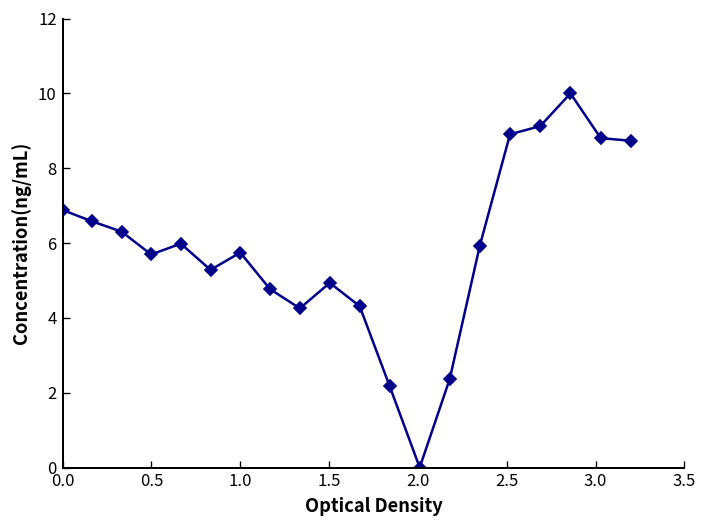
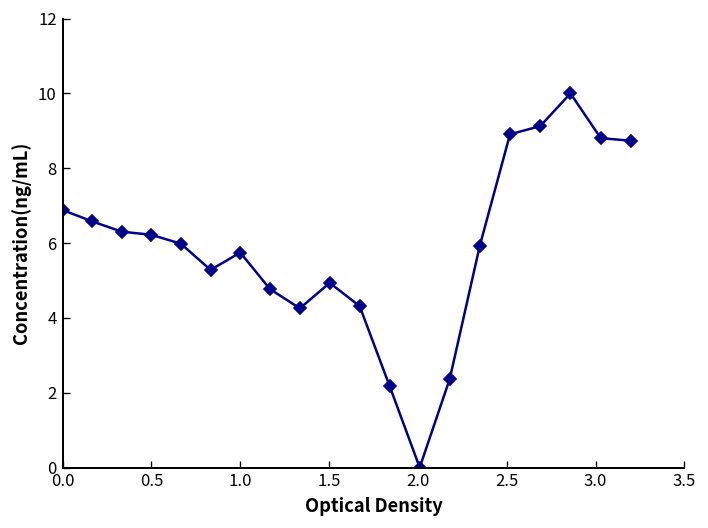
  {
    "0.0": 6.9,
-   "0.5": 5.7,
+   "0.5": 6.2,
    "1.0": 5.7
  }
